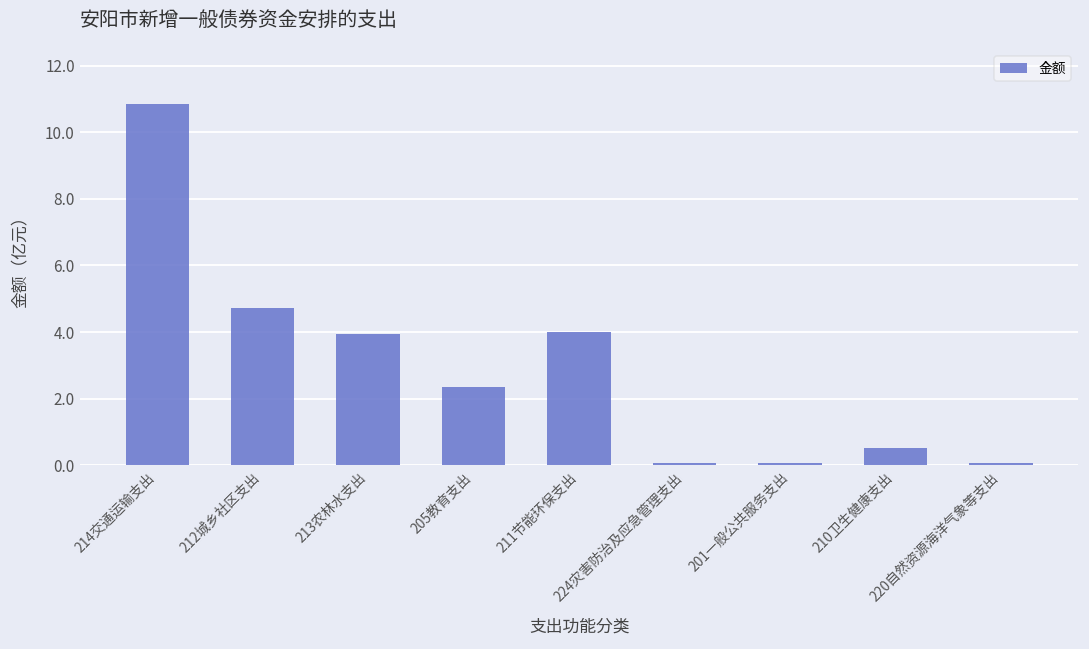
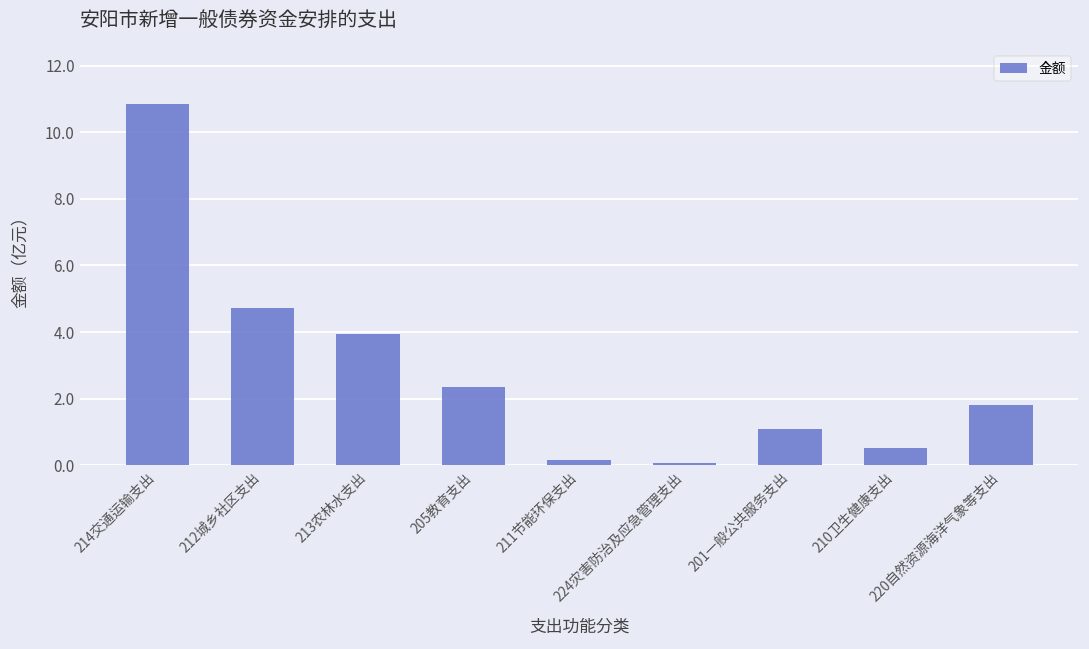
  {
    "214交通运输支出": 10.9,
    "212城乡社区支出": 4.7,
    "213农林水支出": 4.0,
    "205教育支出": 2.4,
-   "211节能环保支出": 4.0,
-   "201一般公共服务支出": 0.1,
+   "211节能环保支出": 0.2,
+   "201一般公共服务支出": 1.1,
    "210卫生健康支出": 0.5,
-   "220自然资源海洋气象等支出": 0.1
+   "220自然资源海洋气象等支出": 1.8
  }
